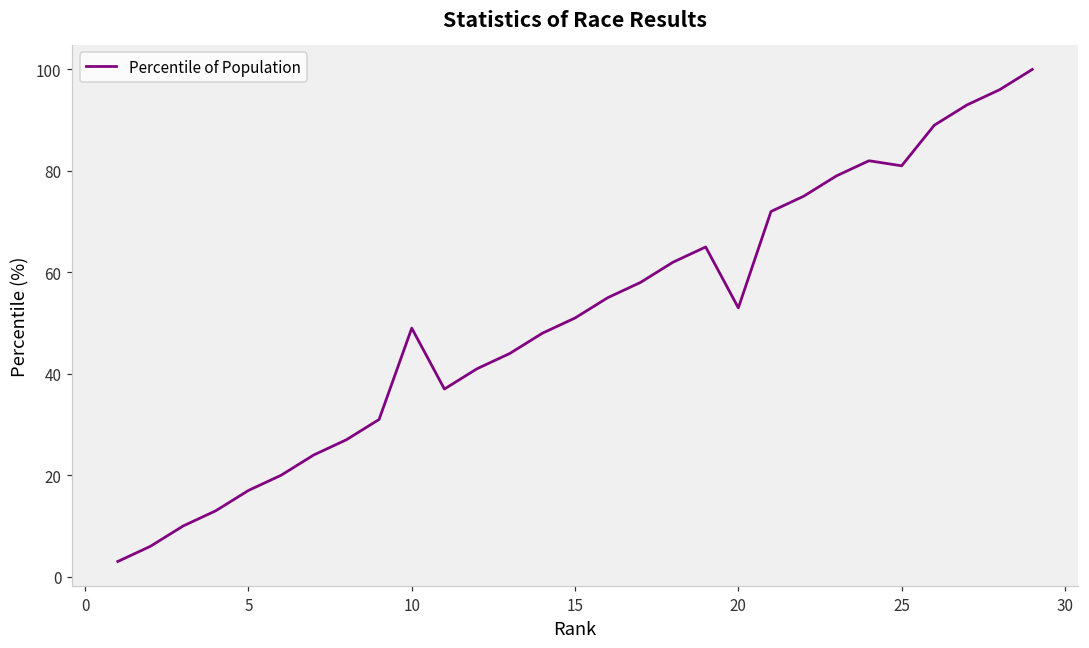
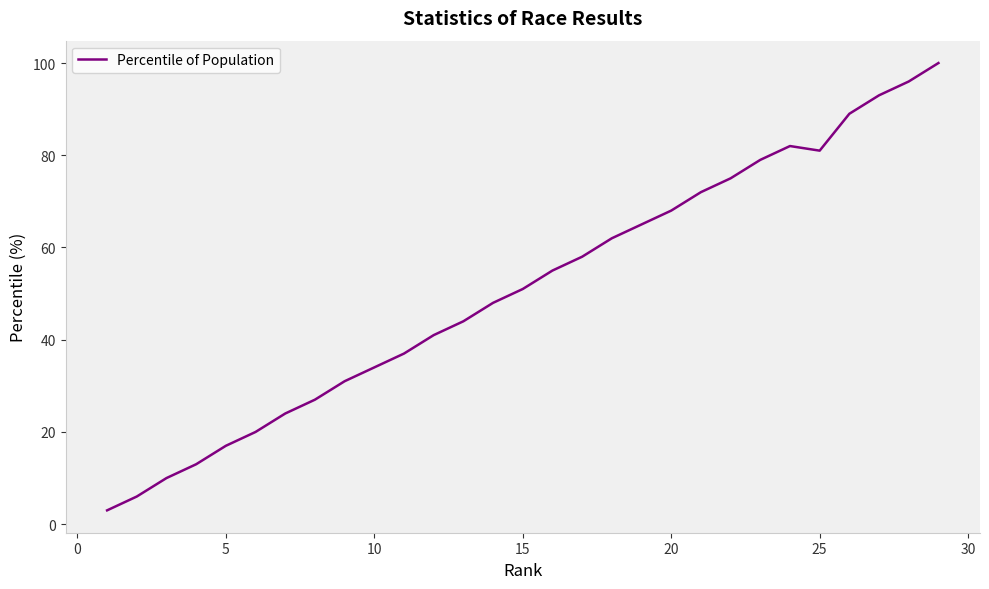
  {
    "5": 17,
-   "10": 49,
+   "10": 34,
    "15": 51,
-   "20": 53,
+   "20": 68,
    "25": 81
  }
